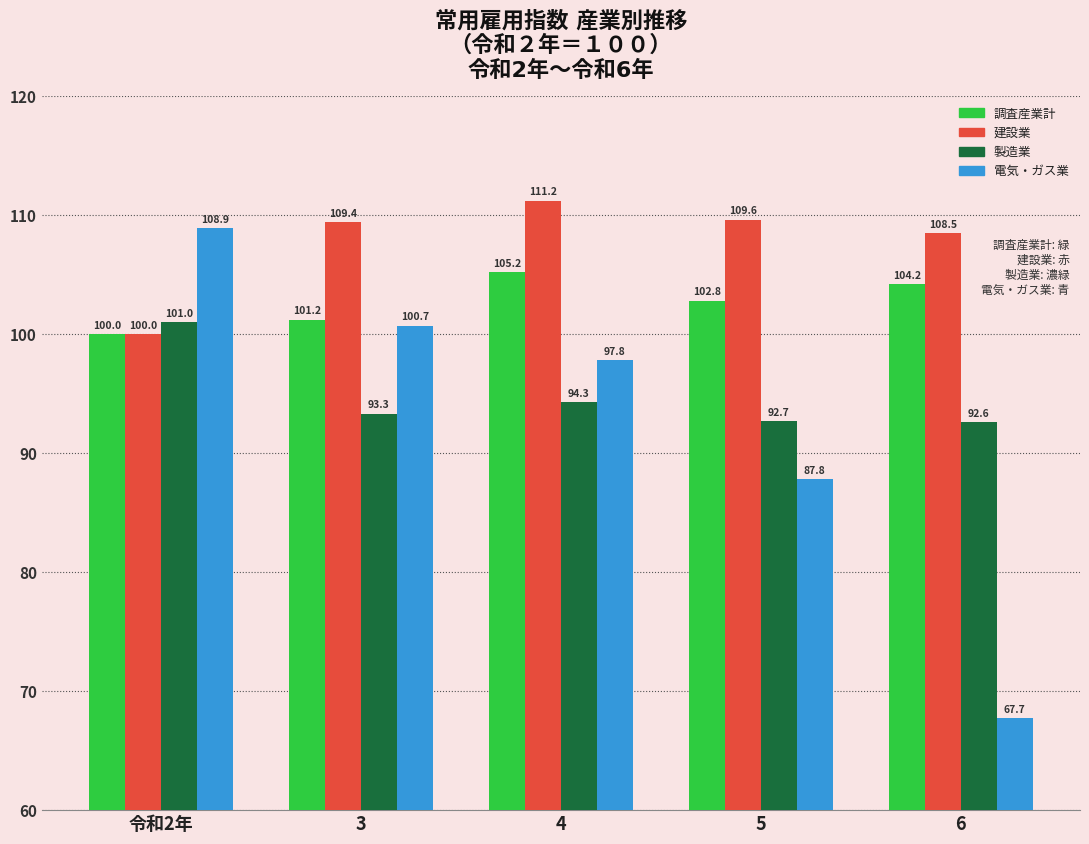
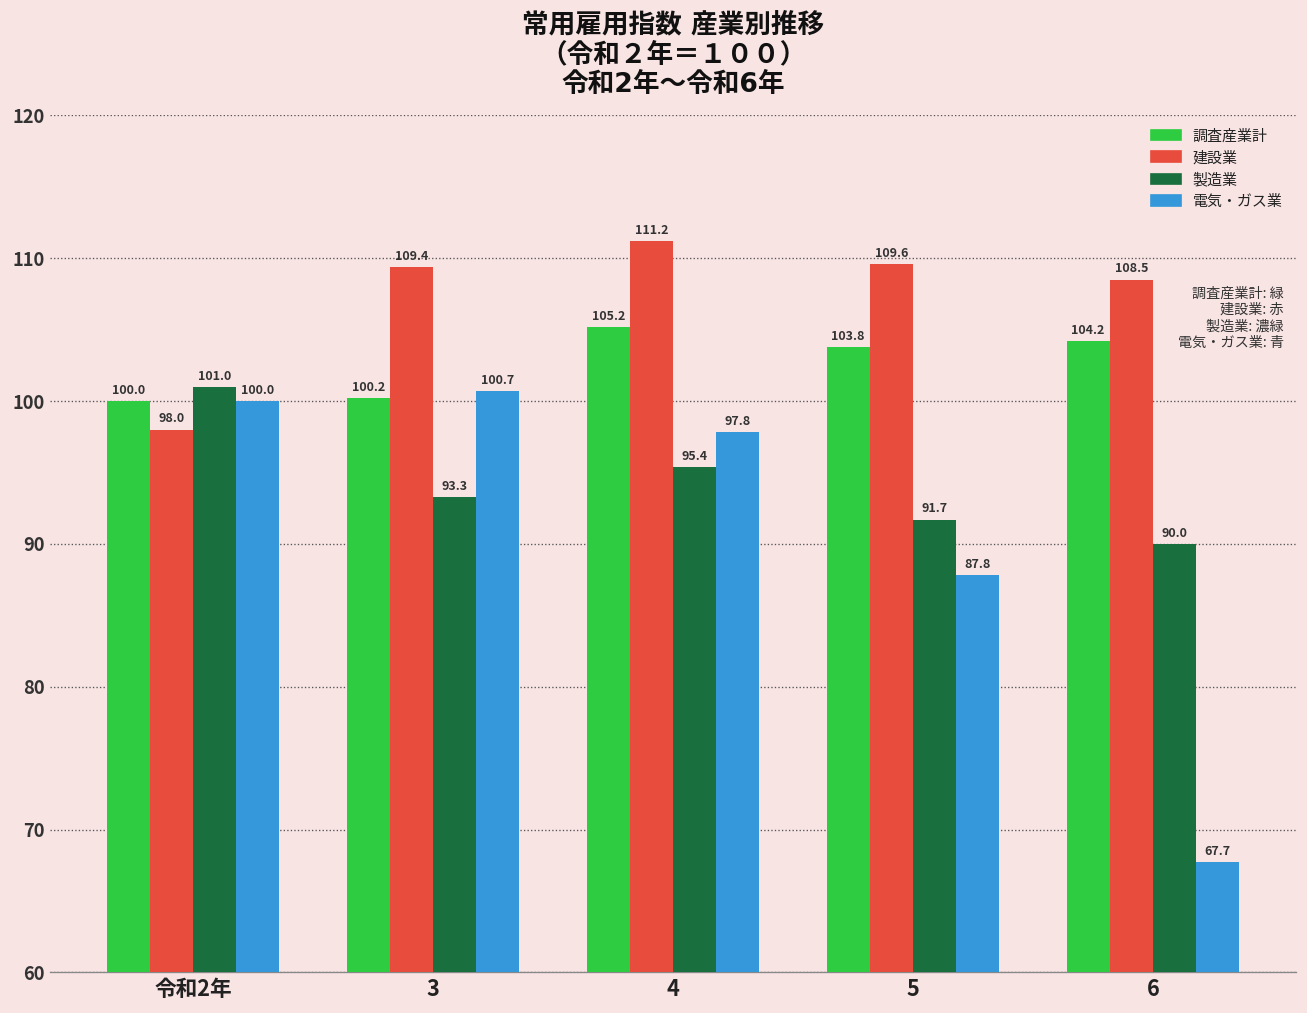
  {
    "調査産業計": {
      "令和2年": 100.0,
-     "3": 101.2,
+     "3": 100.2,
      "4": 105.2,
-     "5": 102.8,
+     "5": 103.8,
      "6": 104.2
    },
    "建設業": {
-     "令和2年": 100.0,
+     "令和2年": 98.0,
      "3": 109.4,
      "4": 111.2,
      "5": 109.6,
      "6": 108.5
    },
    "製造業": {
      "令和2年": 101.0,
      "3": 93.3,
-     "4": 94.3,
-     "5": 92.7,
-     "6": 92.6
+     "4": 95.4,
+     "5": 91.7,
+     "6": 90.0
    },
    "電気・ガス業": {
-     "令和2年": 108.9,
+     "令和2年": 100.0,
      "3": 100.7,
      "4": 97.8,
      "5": 87.8,
      "6": 67.7
    }
  }
